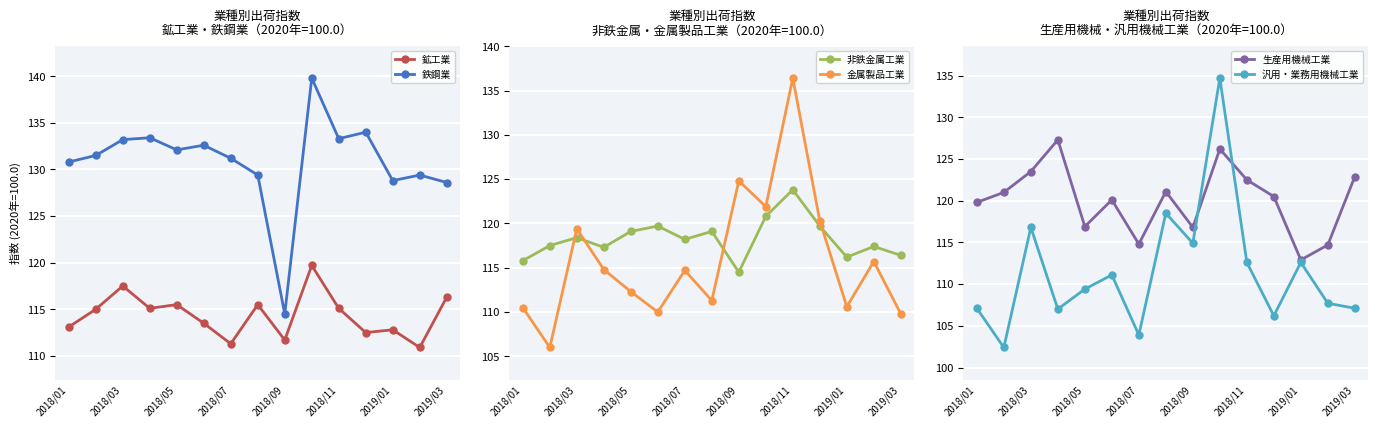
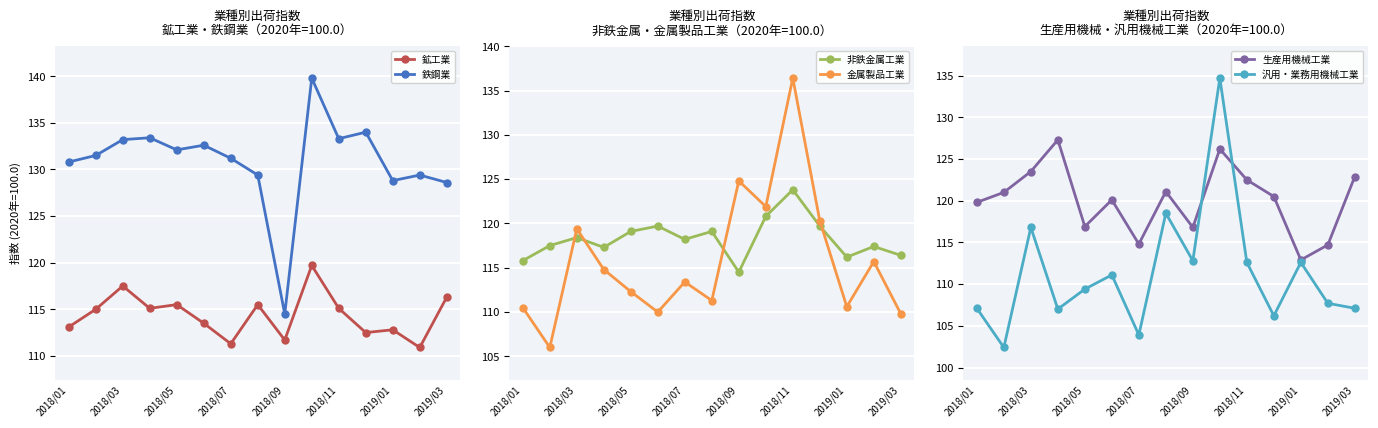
  {
    "業種別出荷指数 鉱工業・鉄鋼業（2020年=100.0）": {
      "鉱工業": {
        "2018/01": 113,
        "2018/03": 118,
        "2018/05": 116,
        "2018/07": 111,
        "2018/09": 112,
        "2018/11": 115,
        "2019/01": 113,
        "2019/03": 116
      },
      "鉄鋼業": {
        "2018/01": 131,
        "2018/03": 133,
        "2018/05": 132,
        "2018/07": 131,
        "2018/09": 115,
        "2018/11": 133,
        "2019/01": 129,
        "2019/03": 129
      }
    },
    "業種別出荷指数 非鉄金属・金属製品工業（2020年=100.0）": {
      "非鉄金属工業": {
        "2018/01": 116,
        "2018/03": 118,
        "2018/05": 119,
        "2018/07": 118,
        "2018/09": 115,
        "2018/11": 124,
        "2019/01": 116,
        "2019/03": 116
      },
      "金属製品工業": {
        "2018/01": 111,
        "2018/03": 119,
        "2018/05": 112,
-       "2018/07": 115,
+       "2018/07": 113,
        "2018/09": 125,
        "2018/11": 136,
        "2019/01": 111,
        "2019/03": 110
      }
    },
    "業種別出荷指数 生産用機械・汎用機械工業（2020年=100.0）": {
      "生産用機械工業": {
        "2018/01": 120,
        "2018/03": 124,
        "2018/05": 117,
        "2018/07": 115,
        "2018/09": 117,
        "2018/11": 123,
        "2019/03": 123
      },
      "汎用・業務用機械工業": {
        "2018/01": 107,
        "2018/03": 117,
        "2018/05": 109,
        "2018/07": 104,
-       "2018/09": 115,
+       "2018/09": 113,
        "2018/11": 113,
        "2019/03": 107
      }
    }
  }
